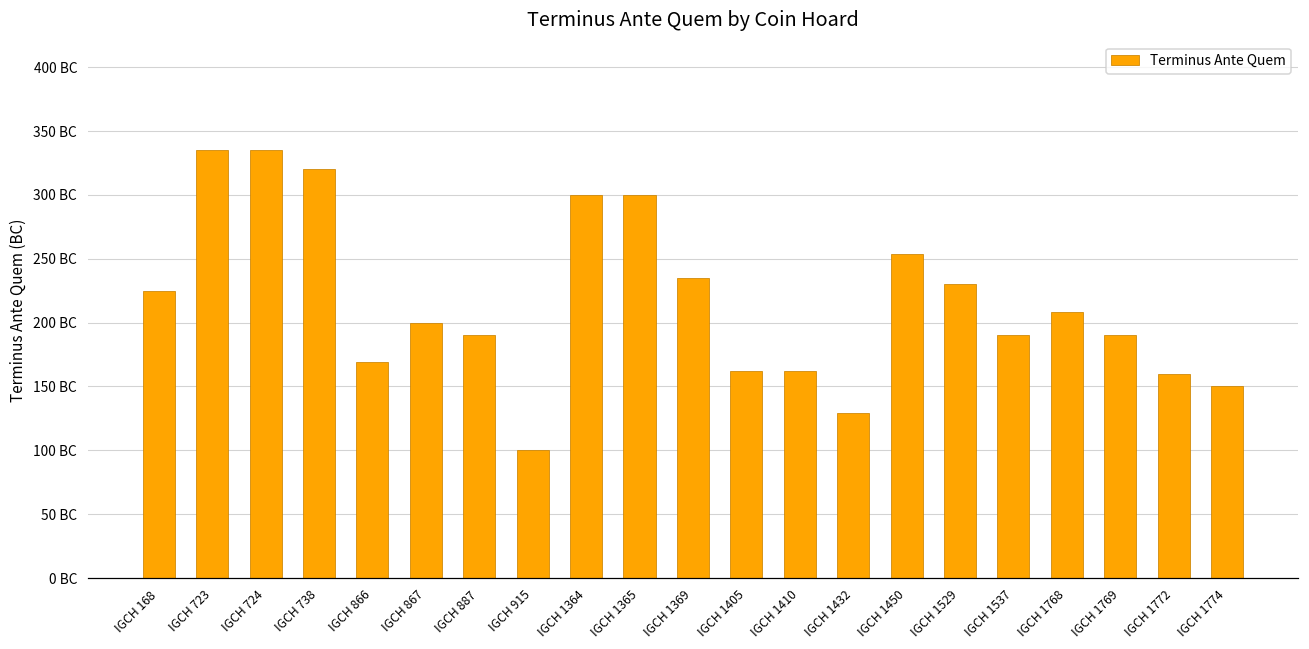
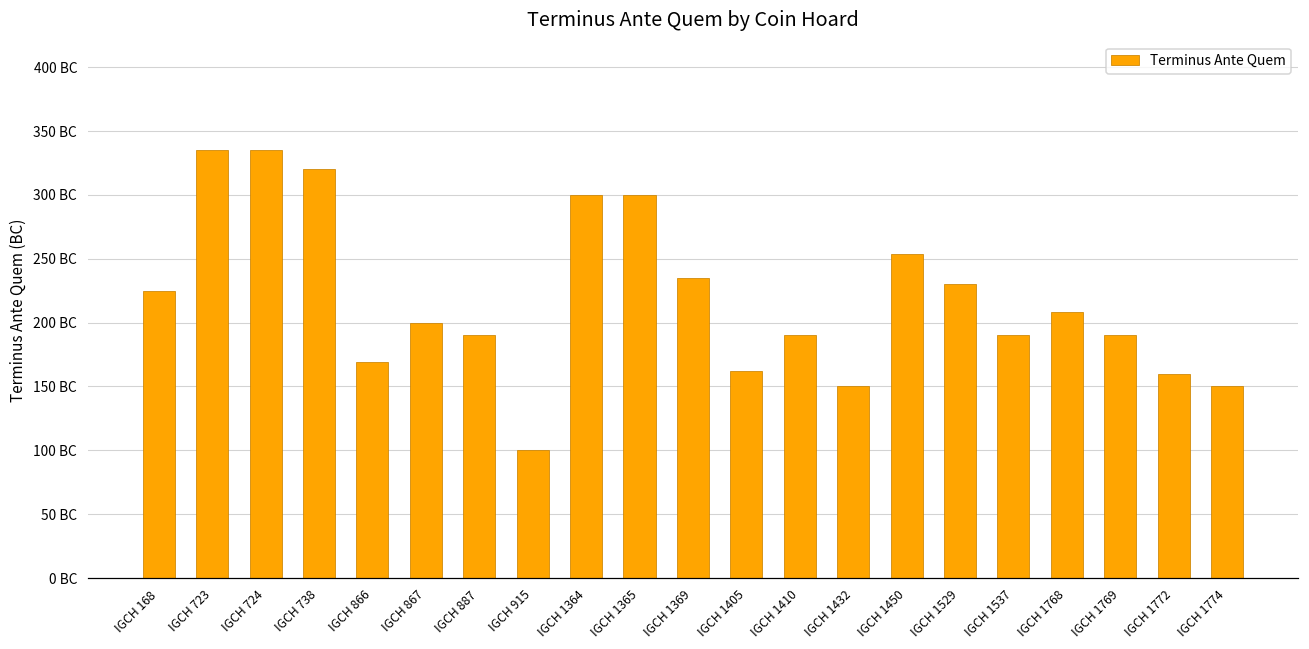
  {
    "IGCH 168": "225 BC",
    "IGCH 723": "335 BC",
    "IGCH 724": "335 BC",
    "IGCH 738": "320 BC",
    "IGCH 866": "169 BC",
    "IGCH 867": "200 BC",
    "IGCH 887": "190 BC",
    "IGCH 915": "100 BC",
    "IGCH 1364": "300 BC",
    "IGCH 1365": "300 BC",
    "IGCH 1369": "235 BC",
    "IGCH 1405": "162 BC",
-   "IGCH 1410": "162 BC",
-   "IGCH 1432": "129 BC",
+   "IGCH 1410": "190 BC",
+   "IGCH 1432": "150 BC",
    "IGCH 1450": "254 BC",
    "IGCH 1529": "230 BC",
    "IGCH 1537": "190 BC",
    "IGCH 1768": "208 BC",
    "IGCH 1769": "190 BC",
    "IGCH 1772": "160 BC",
    "IGCH 1774": "150 BC"
  }
